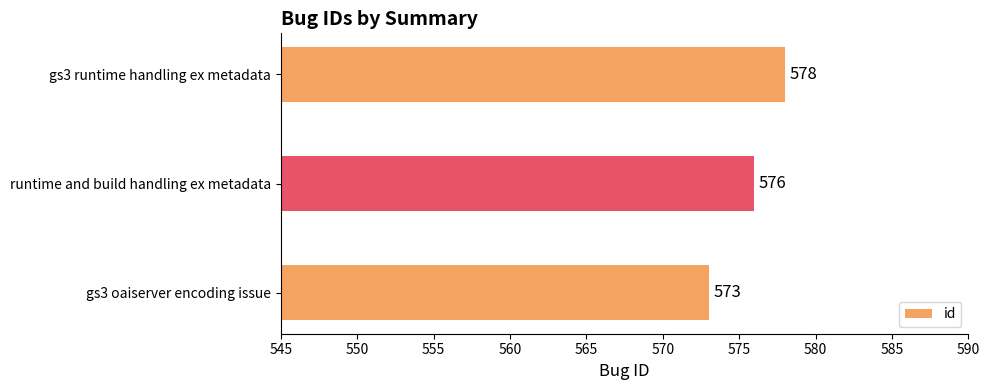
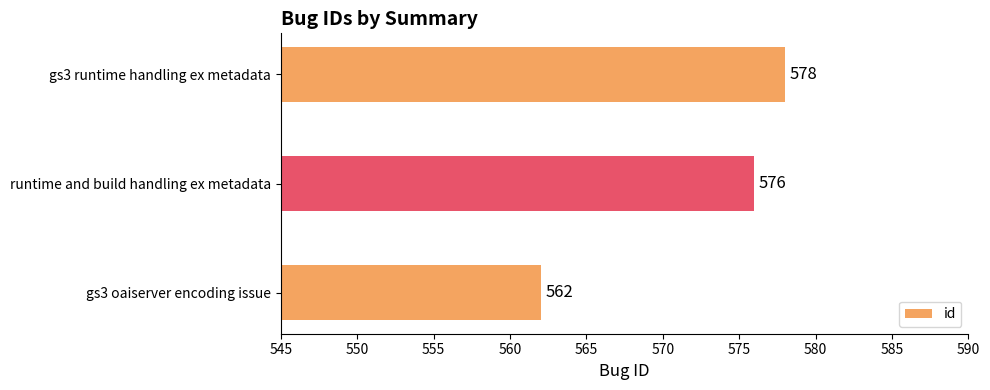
  {
    "gs3 runtime handling ex metadata": 578,
    "runtime and build handling ex metadata": 576,
-   "gs3 oaiserver encoding issue": 573
+   "gs3 oaiserver encoding issue": 562
  }
